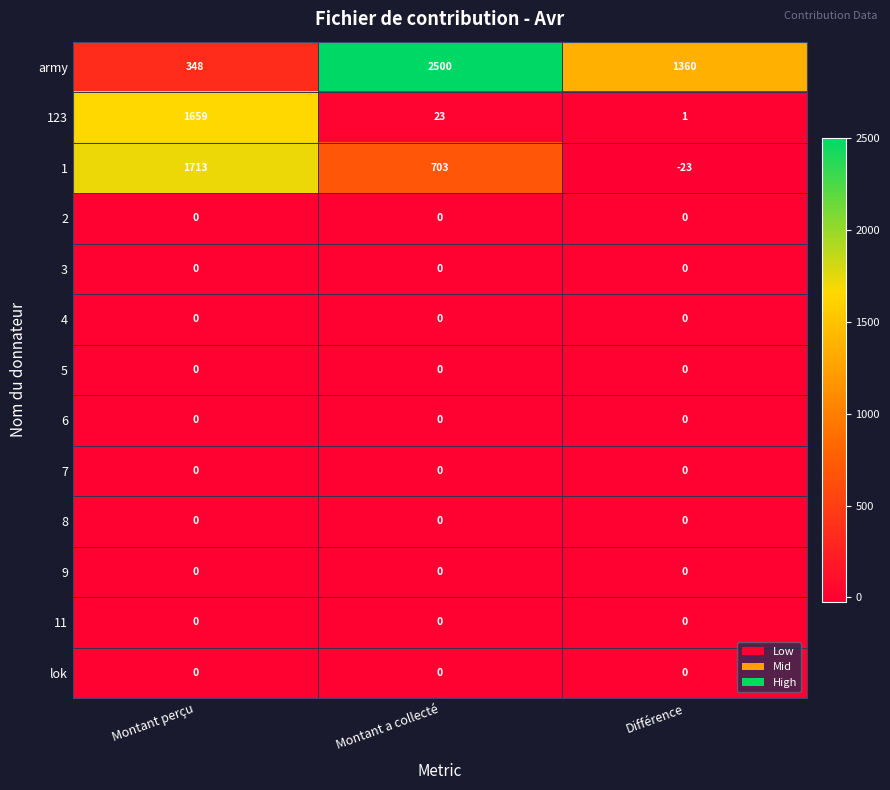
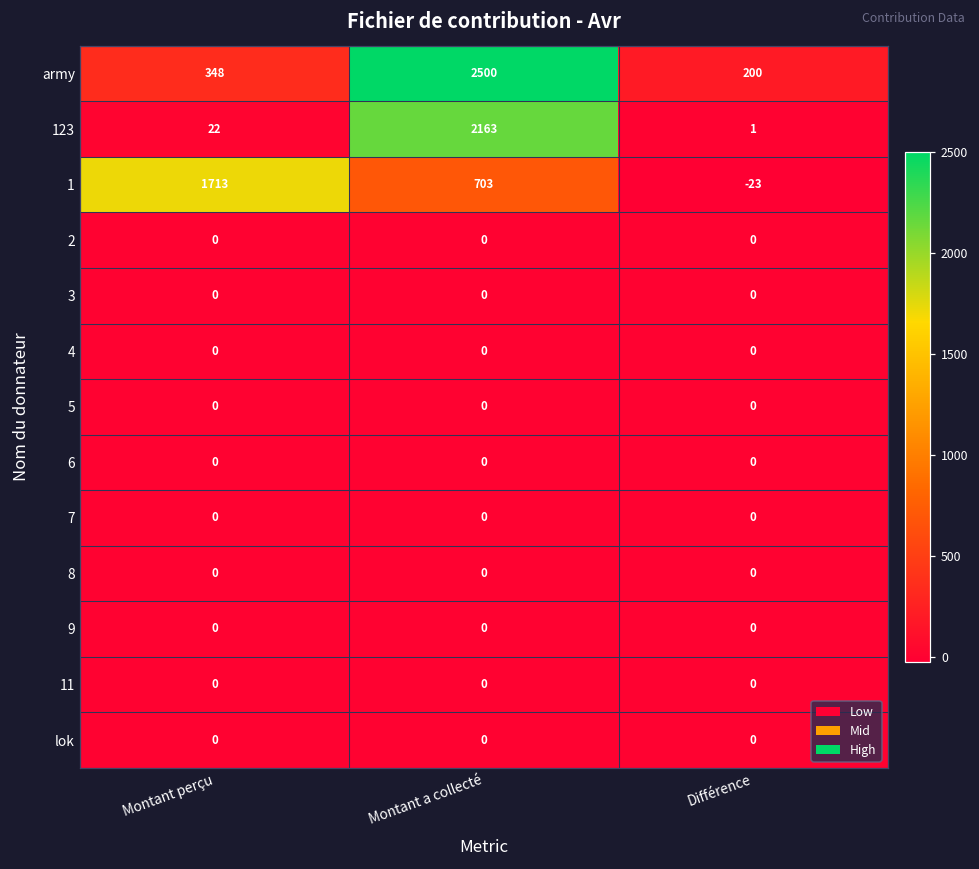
  {
    "army": {
      "Montant perçu": 348,
      "Montant a collecté": 2500,
-     "Différence": 1360
+     "Différence": 200
    },
    "123": {
-     "Montant perçu": 1659,
-     "Montant a collecté": 23,
+     "Montant perçu": 22,
+     "Montant a collecté": 2163,
      "Différence": 1
    },
    "1": {
      "Montant perçu": 1713,
      "Montant a collecté": 703,
      "Différence": -23
    },
    "2": {
      "Montant perçu": 0,
      "Montant a collecté": 0,
      "Différence": 0
    },
    "3": {
      "Montant perçu": 0,
      "Montant a collecté": 0,
      "Différence": 0
    },
    "4": {
      "Montant perçu": 0,
      "Montant a collecté": 0,
      "Différence": 0
    },
    "5": {
      "Montant perçu": 0,
      "Montant a collecté": 0,
      "Différence": 0
    },
    "6": {
      "Montant perçu": 0,
      "Montant a collecté": 0,
      "Différence": 0
    },
    "7": {
      "Montant perçu": 0,
      "Montant a collecté": 0,
      "Différence": 0
    },
    "8": {
      "Montant perçu": 0,
      "Montant a collecté": 0,
      "Différence": 0
    },
    "9": {
      "Montant perçu": 0,
      "Montant a collecté": 0,
      "Différence": 0
    },
    "11": {
      "Montant perçu": 0,
      "Montant a collecté": 0,
      "Différence": 0
    },
    "lok": {
      "Montant perçu": 0,
      "Montant a collecté": 0,
      "Différence": 0
    }
  }
